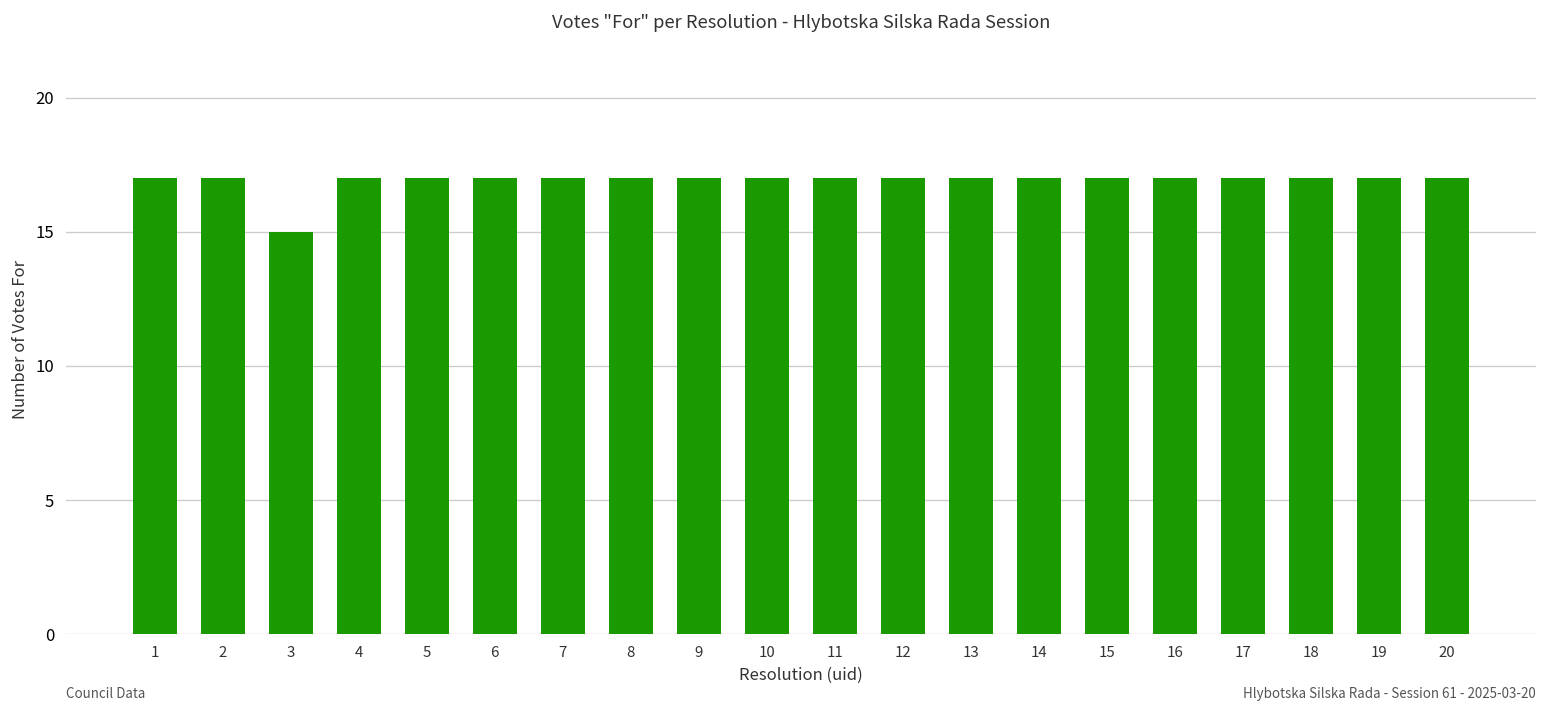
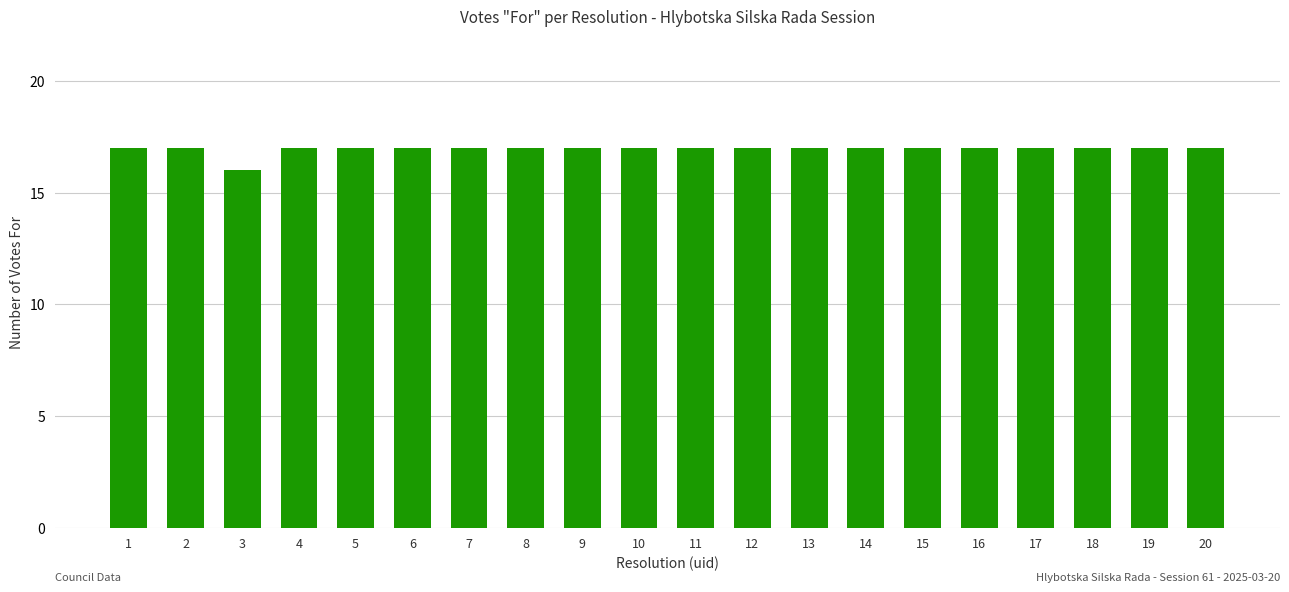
  {
    "1": 17,
    "2": 17,
-   "3": 15,
+   "3": 16,
    "4": 17,
    "5": 17,
    "6": 17,
    "7": 17,
    "8": 17,
    "9": 17,
    "10": 17,
    "11": 17,
    "12": 17,
    "13": 17,
    "14": 17,
    "15": 17,
    "16": 17,
    "17": 17,
    "18": 17,
    "19": 17,
    "20": 17
  }
